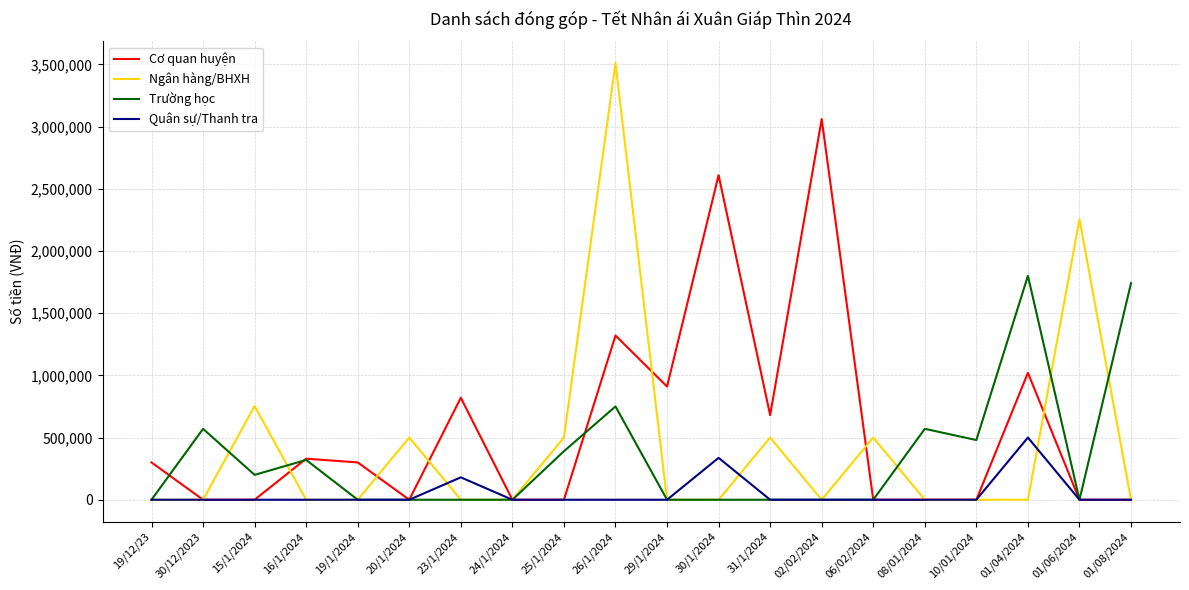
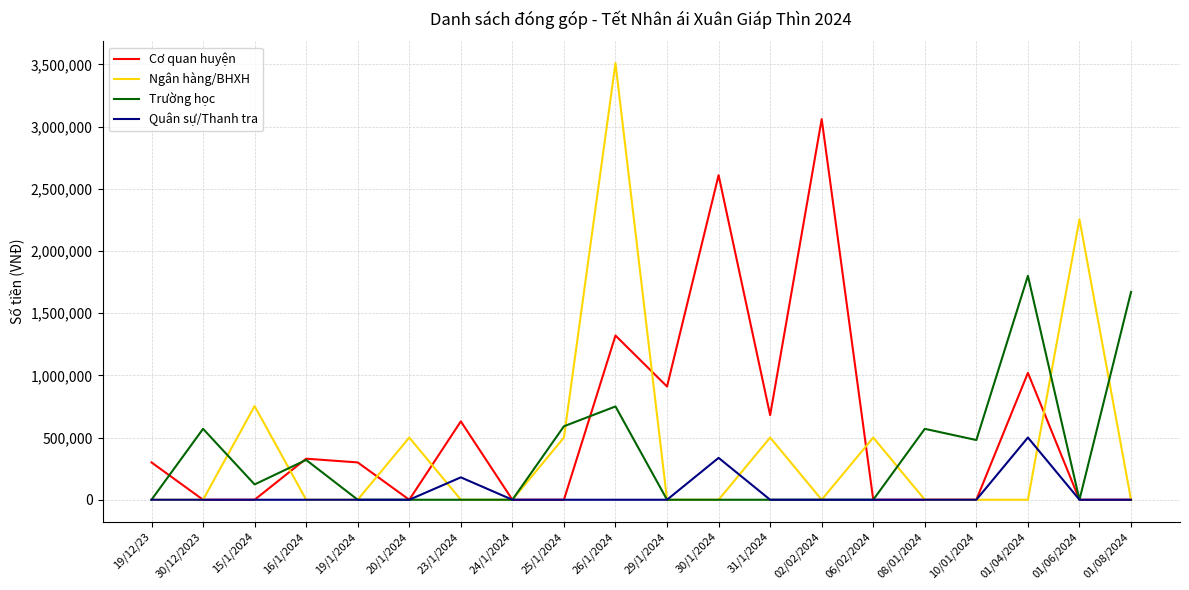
  {
    "Cơ quan huyện": {
      "19/12/23": "300,000",
      "19/1/2024": "300,000",
-     "23/1/2024": "820,000",
+     "23/1/2024": "630,000",
      "26/1/2024": "1,320,000",
      "29/1/2024": "910,000",
      "30/1/2024": "2,610,000",
      "31/1/2024": "680,000",
      "02/02/2024": "3,060,000",
      "01/04/2024": "1,020,000"
    },
    "Ngân hàng/BHXH": {
      "15/1/2024": "750,000",
      "20/1/2024": "500,000",
      "25/1/2024": "500,000",
      "26/1/2024": "3,510,000",
      "31/1/2024": "500,000",
      "06/02/2024": "500,000",
      "01/04/2024": "0",
      "01/06/2024": "2,250,000"
    },
    "Trường học": {
      "30/12/2023": "570,000",
-     "15/1/2024": "200,000",
-     "25/1/2024": "390,000",
+     "15/1/2024": "120,000",
+     "25/1/2024": "590,000",
      "26/1/2024": "750,000",
      "08/01/2024": "570,000",
      "10/01/2024": "480,000",
      "01/04/2024": "1,800,000",
-     "01/08/2024": "1,740,000"
+     "01/08/2024": "1,670,000"
    },
    "Quân sự/Thanh tra": {
      "23/1/2024": "180,000",
      "26/1/2024": "0",
      "30/1/2024": "340,000",
      "01/04/2024": "500,000"
    }
  }
